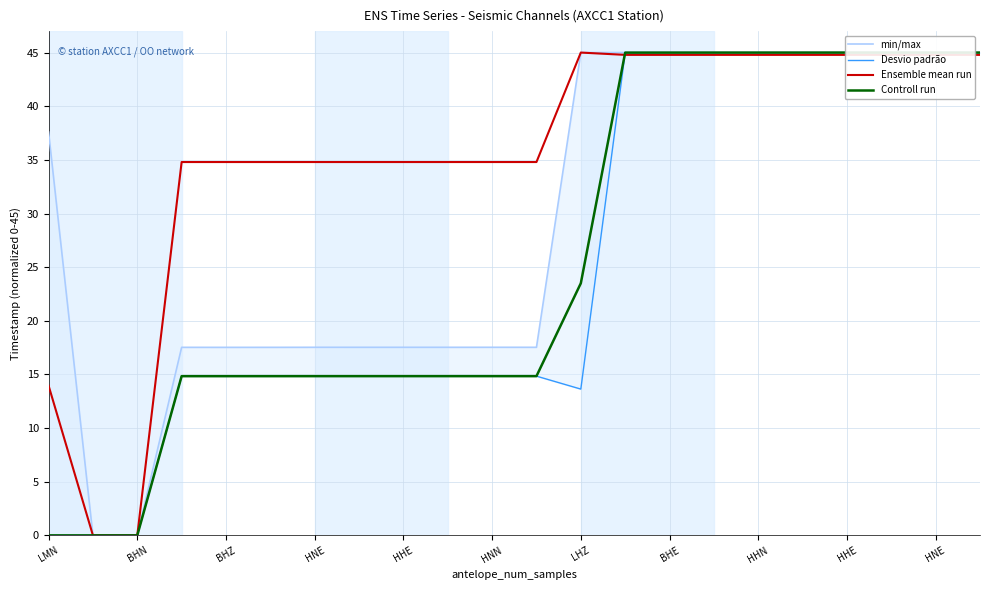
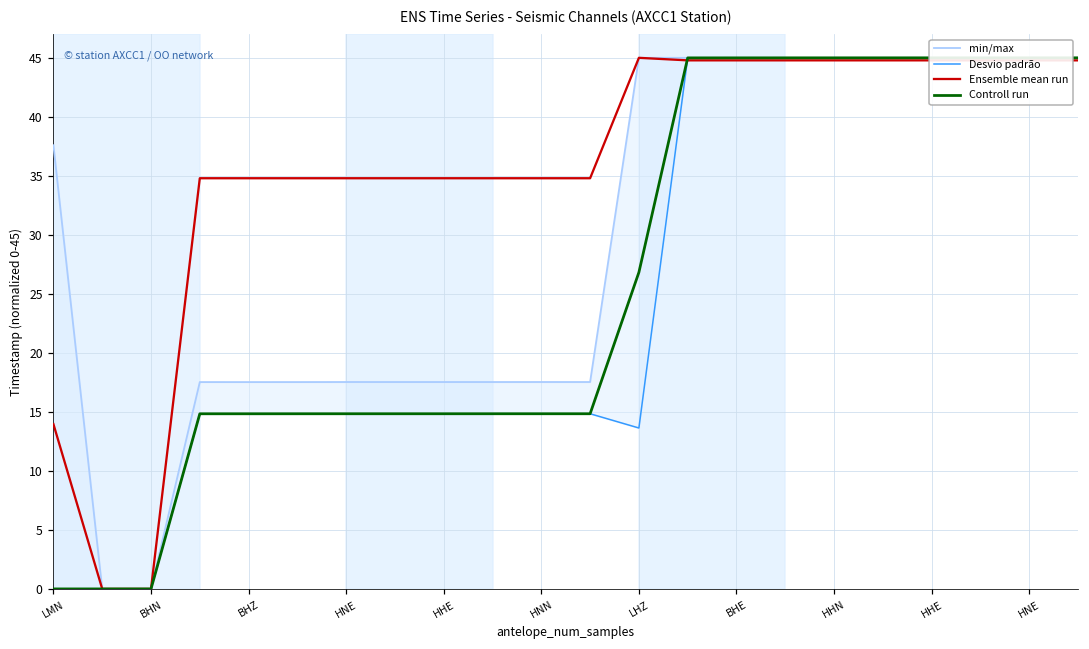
  {
    "min/max": {
      "LMN": 37.6
    },
    "Desvio padrão": {
      "LHZ": 13.6
    },
    "Ensemble mean run": {
      "LMN": 14.0
    },
    "Controll run": {
-     "LHZ": 23.5
+     "LHZ": 26.8
    }
  }
